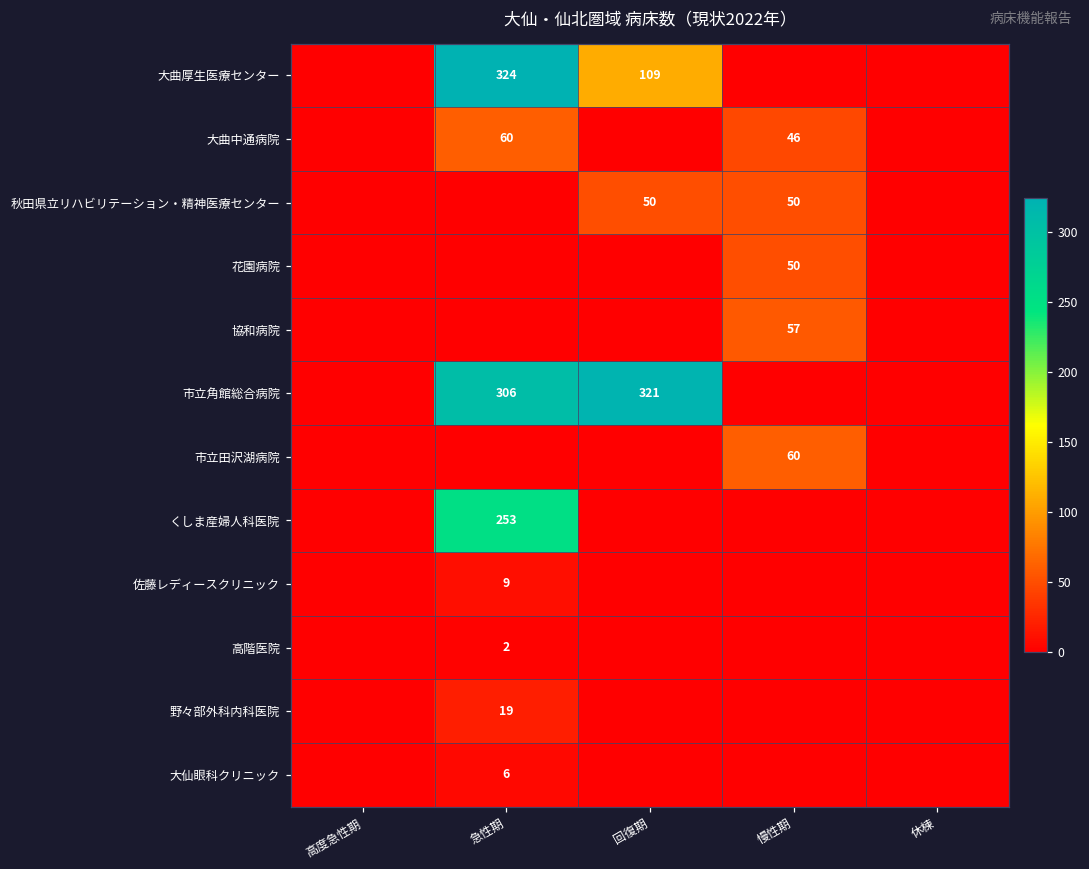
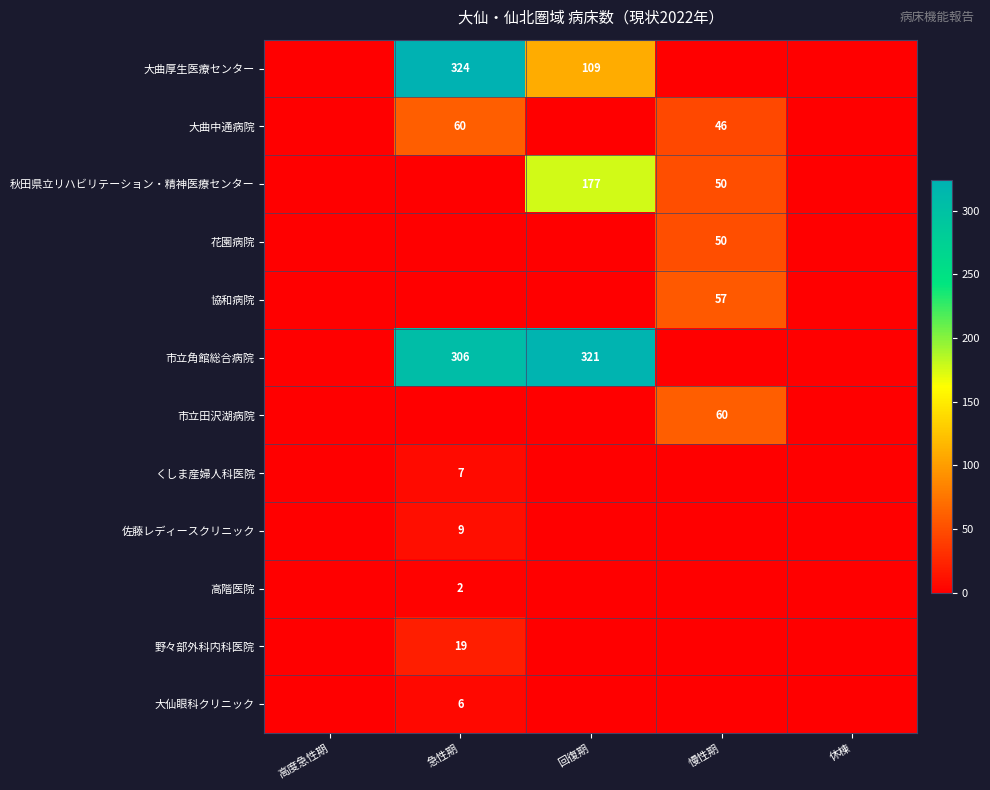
  {
    "大曲厚生医療センター": {
      "急性期": 324,
      "回復期": 109
    },
    "大曲中通病院": {
      "急性期": 60,
      "慢性期": 46
    },
    "秋田県立リハビリテーション・精神医療センター": {
-     "回復期": 50,
+     "回復期": 177,
      "慢性期": 50
    },
    "花園病院": {
      "慢性期": 50
    },
    "協和病院": {
      "慢性期": 57
    },
    "市立角館総合病院": {
      "急性期": 306,
      "回復期": 321
    },
    "市立田沢湖病院": {
      "慢性期": 60
    },
    "くしま産婦人科医院": {
-     "急性期": 253
+     "急性期": 7
    },
    "佐藤レディースクリニック": {
      "急性期": 9
    },
    "高階医院": {
      "急性期": 2
    },
    "野々部外科内科医院": {
      "急性期": 19
    },
    "大仙眼科クリニック": {
      "急性期": 6
    }
  }
